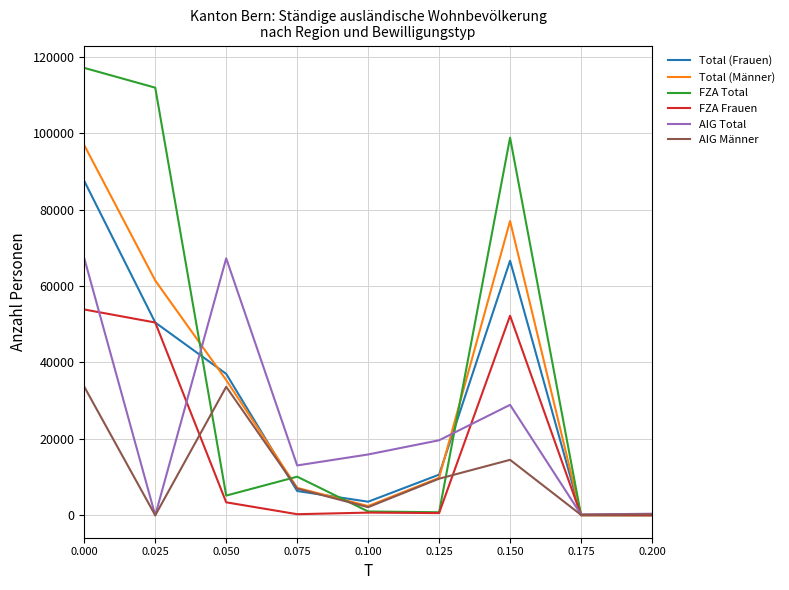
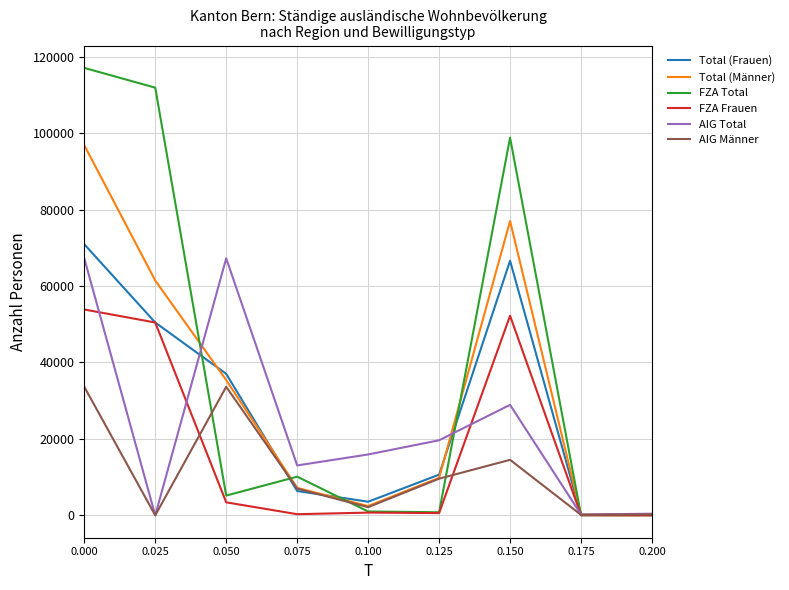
  {
    "Total (Frauen)": {
-     "0.000": 87000,
+     "0.000": 71000,
      "0.050": 37000,
      "0.100": 4000,
      "0.125": 11000,
      "0.150": 67000
    },
    "Total (Männer)": {
      "0.000": 97000,
      "0.025": 61000,
      "0.050": 35000,
      "0.150": 77000
    },
    "FZA Total": {
      "0.000": 117000,
      "0.025": 112000,
      "0.050": 5000,
      "0.075": 10000,
      "0.150": 99000
    },
    "FZA Frauen": {
      "0.000": 54000,
      "0.050": 3000,
      "0.075": 0,
      "0.150": 52000
    },
    "AIG Total": {
      "0.000": 67000,
      "0.050": 67000,
      "0.075": 13000,
      "0.100": 16000,
      "0.125": 20000,
      "0.150": 29000
    },
    "AIG Männer": {
      "0.000": 34000,
      "0.050": 34000,
      "0.150": 15000
    }
  }
